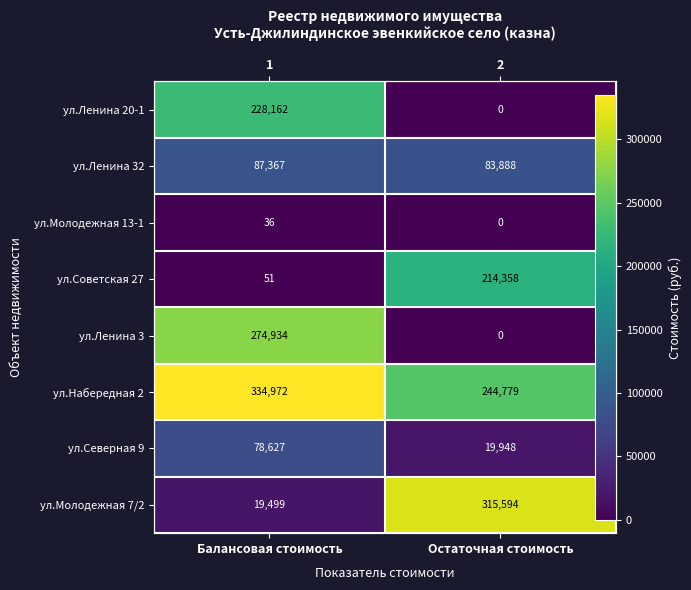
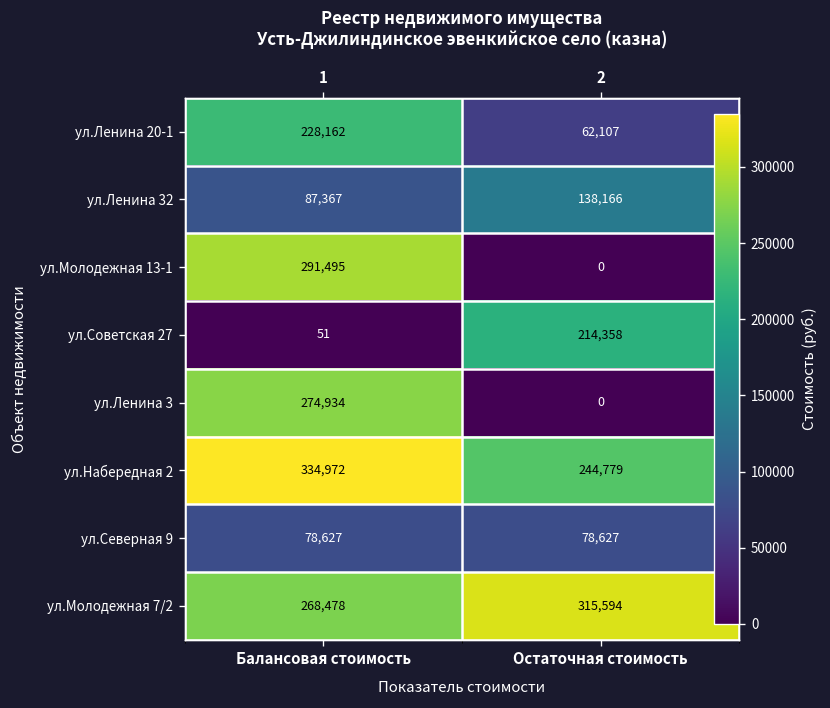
  {
    "ул.Ленина 20-1": {
      "Балансовая стоимость": "228,162",
-     "Остаточная стоимость": "0"
+     "Остаточная стоимость": "62,107"
    },
    "ул.Ленина 32": {
      "Балансовая стоимость": "87,367",
-     "Остаточная стоимость": "83,888"
+     "Остаточная стоимость": "138,166"
    },
    "ул.Молодежная 13-1": {
-     "Балансовая стоимость": "36",
+     "Балансовая стоимость": "291,495",
      "Остаточная стоимость": "0"
    },
    "ул.Советская 27": {
      "Балансовая стоимость": "51",
      "Остаточная стоимость": "214,358"
    },
    "ул.Ленина 3": {
      "Балансовая стоимость": "274,934",
      "Остаточная стоимость": "0"
    },
    "ул.Набередная 2": {
      "Балансовая стоимость": "334,972",
      "Остаточная стоимость": "244,779"
    },
    "ул.Северная 9": {
      "Балансовая стоимость": "78,627",
-     "Остаточная стоимость": "19,948"
+     "Остаточная стоимость": "78,627"
    },
    "ул.Молодежная 7/2": {
-     "Балансовая стоимость": "19,499",
+     "Балансовая стоимость": "268,478",
      "Остаточная стоимость": "315,594"
    }
  }
